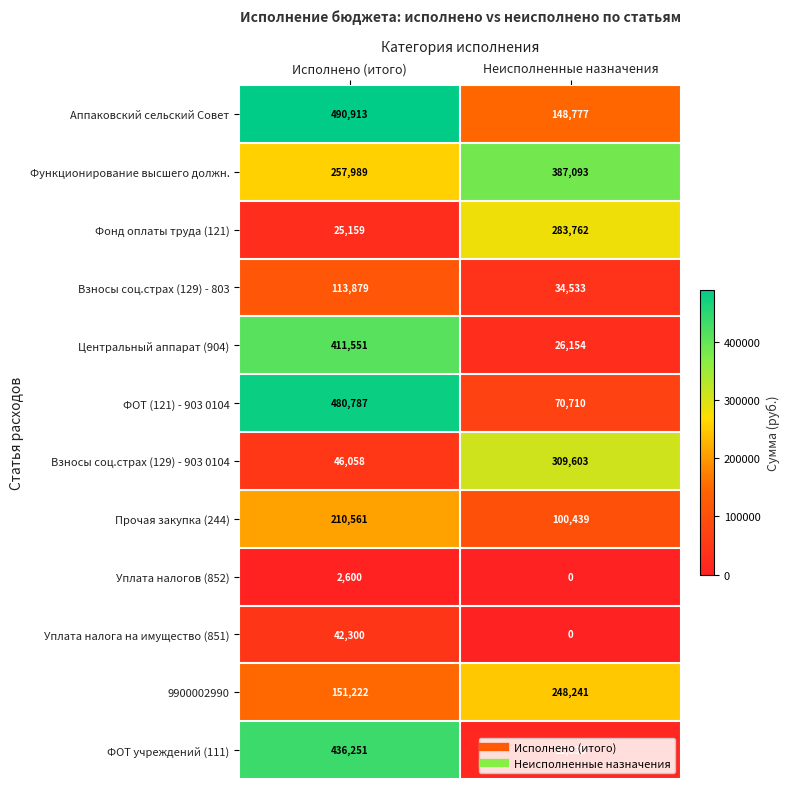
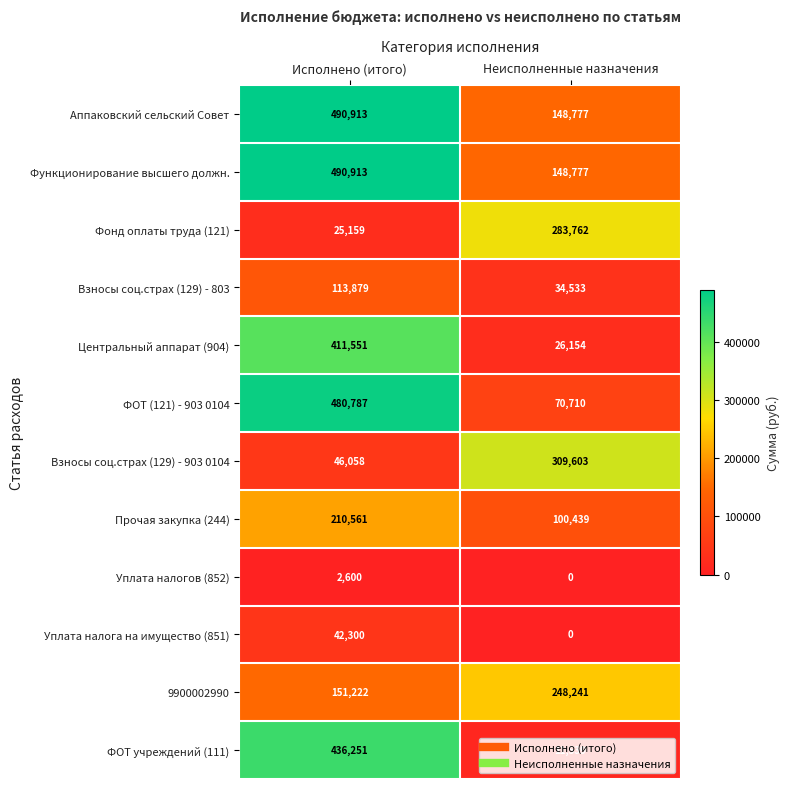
  {
    "Аппаковский сельский Совет": {
      "Исполнено (итого)": "490,913",
      "Неисполненные назначения": "148,777"
    },
    "Функционирование высшего должн.": {
-     "Исполнено (итого)": "257,989",
-     "Неисполненные назначения": "387,093"
+     "Исполнено (итого)": "490,913",
+     "Неисполненные назначения": "148,777"
    },
    "Фонд оплаты труда (121)": {
      "Исполнено (итого)": "25,159",
      "Неисполненные назначения": "283,762"
    },
    "Взносы соц.страх (129) - 803": {
      "Исполнено (итого)": "113,879",
      "Неисполненные назначения": "34,533"
    },
    "Центральный аппарат (904)": {
      "Исполнено (итого)": "411,551",
      "Неисполненные назначения": "26,154"
    },
    "ФОТ (121) - 903 0104": {
      "Исполнено (итого)": "480,787",
      "Неисполненные назначения": "70,710"
    },
    "Взносы соц.страх (129) - 903 0104": {
      "Исполнено (итого)": "46,058",
      "Неисполненные назначения": "309,603"
    },
    "Прочая закупка (244)": {
      "Исполнено (итого)": "210,561",
      "Неисполненные назначения": "100,439"
    },
    "Уплата налогов (852)": {
      "Исполнено (итого)": "2,600",
      "Неисполненные назначения": "0"
    },
    "Уплата налога на имущество (851)": {
      "Исполнено (итого)": "42,300",
      "Неисполненные назначения": "0"
    },
    "9900002990": {
      "Исполнено (итого)": "151,222",
      "Неисполненные назначения": "248,241"
    },
    "ФОТ учреждений (111)": {
      "Исполнено (итого)": "436,251"
    }
  }
